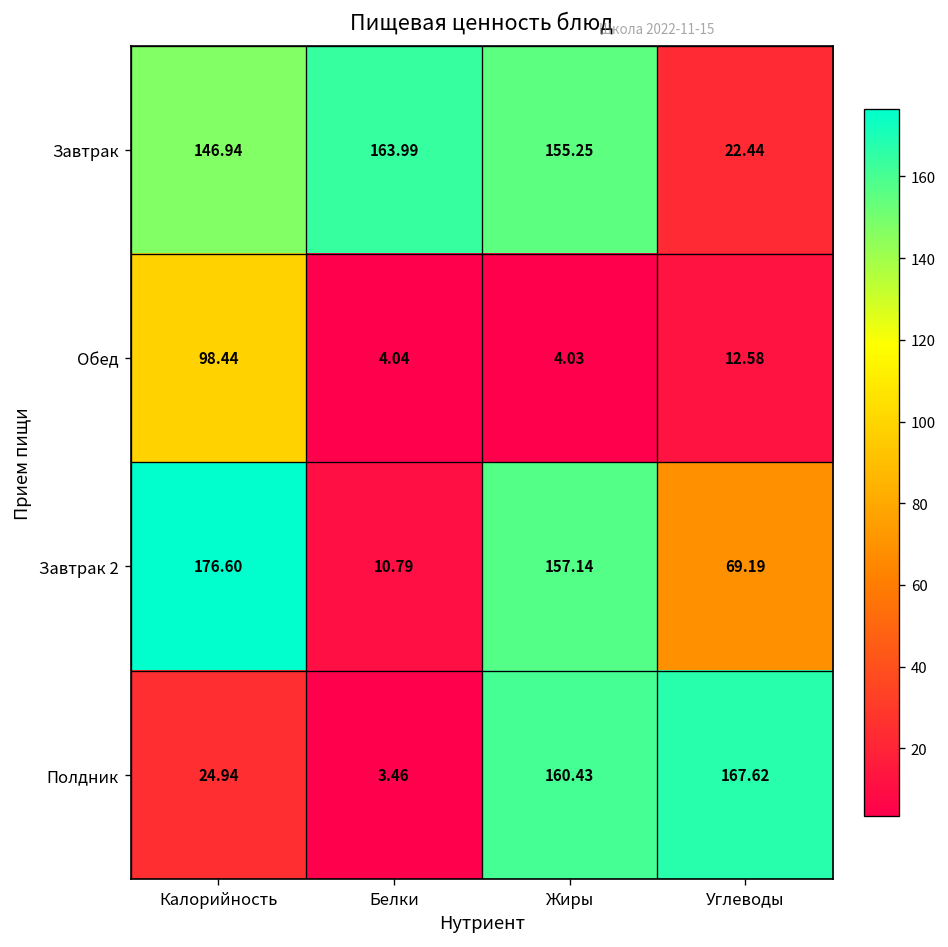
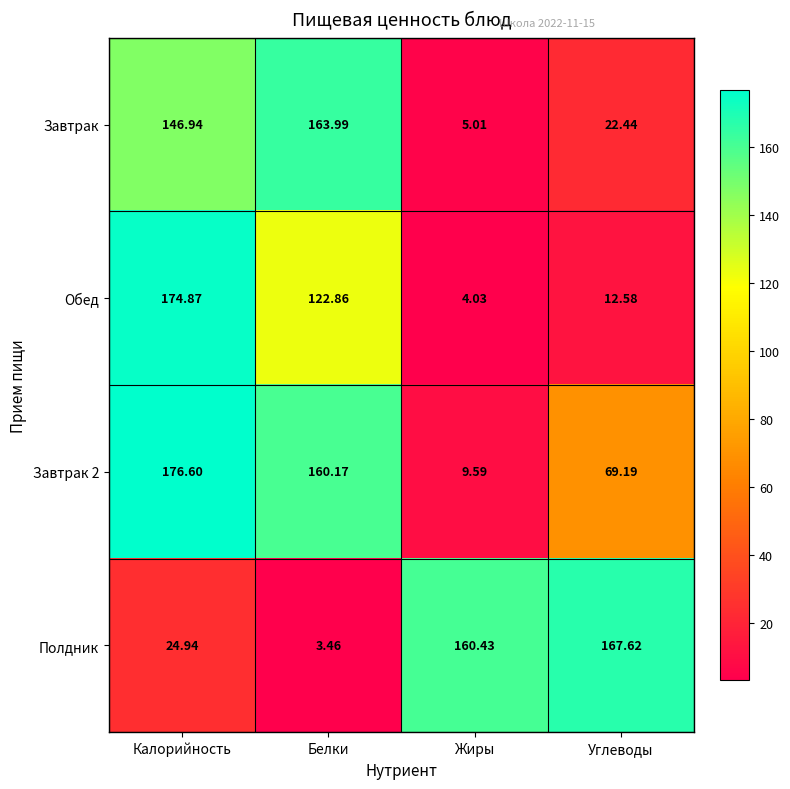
  {
    "Завтрак": {
      "Калорийность": 146.94,
      "Белки": 163.99,
-     "Жиры": 155.25,
+     "Жиры": 5.01,
      "Углеводы": 22.44
    },
    "Обед": {
-     "Калорийность": 98.44,
-     "Белки": 4.04,
+     "Калорийность": 174.87,
+     "Белки": 122.86,
      "Жиры": 4.03,
      "Углеводы": 12.58
    },
    "Завтрак 2": {
      "Калорийность": 176.60,
-     "Белки": 10.79,
-     "Жиры": 157.14,
+     "Белки": 160.17,
+     "Жиры": 9.59,
      "Углеводы": 69.19
    },
    "Полдник": {
      "Калорийность": 24.94,
      "Белки": 3.46,
      "Жиры": 160.43,
      "Углеводы": 167.62
    }
  }
